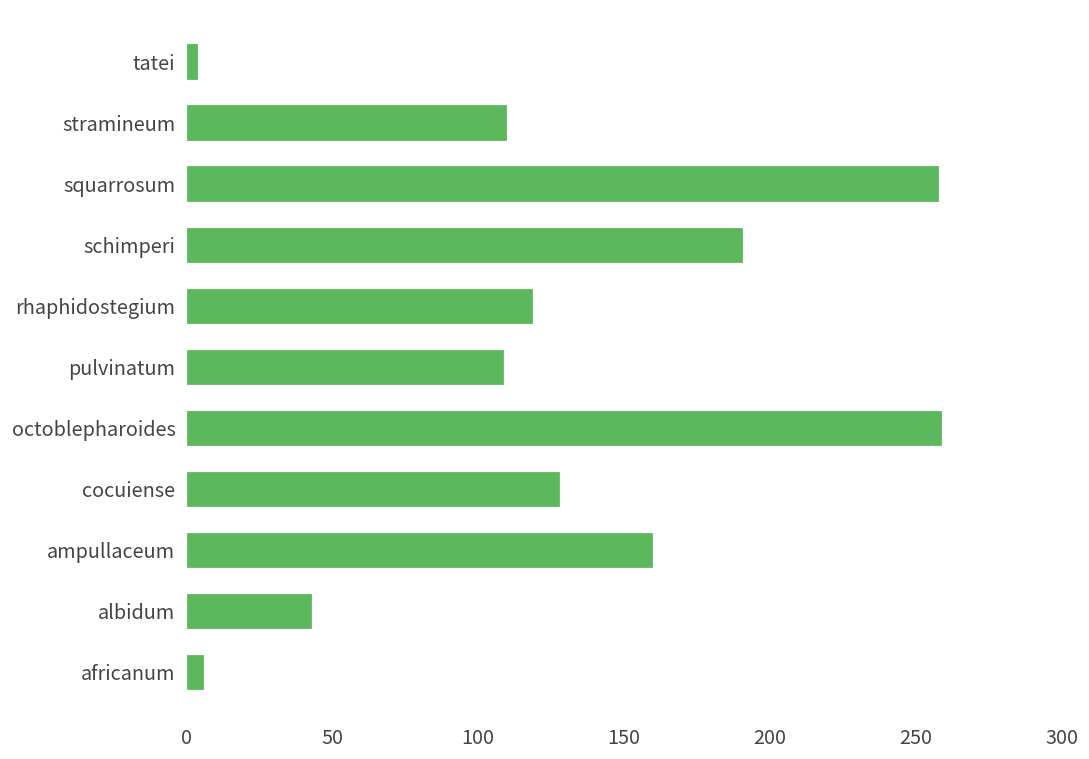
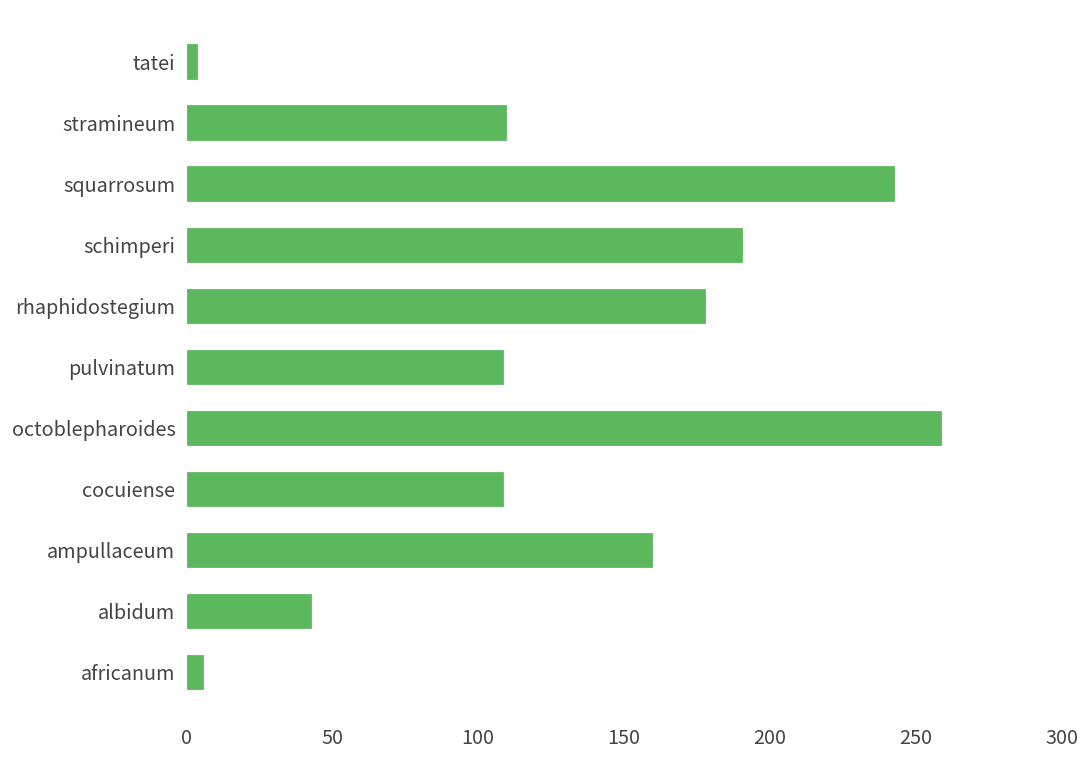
  {
    "tatei": 4,
    "stramineum": 110,
-   "squarrosum": 258,
+   "squarrosum": 243,
    "schimperi": 191,
-   "rhaphidostegium": 119,
+   "rhaphidostegium": 178,
    "pulvinatum": 109,
    "octoblepharoides": 259,
-   "cocuiense": 128,
+   "cocuiense": 109,
    "ampullaceum": 160,
    "albidum": 43,
    "africanum": 6
  }
